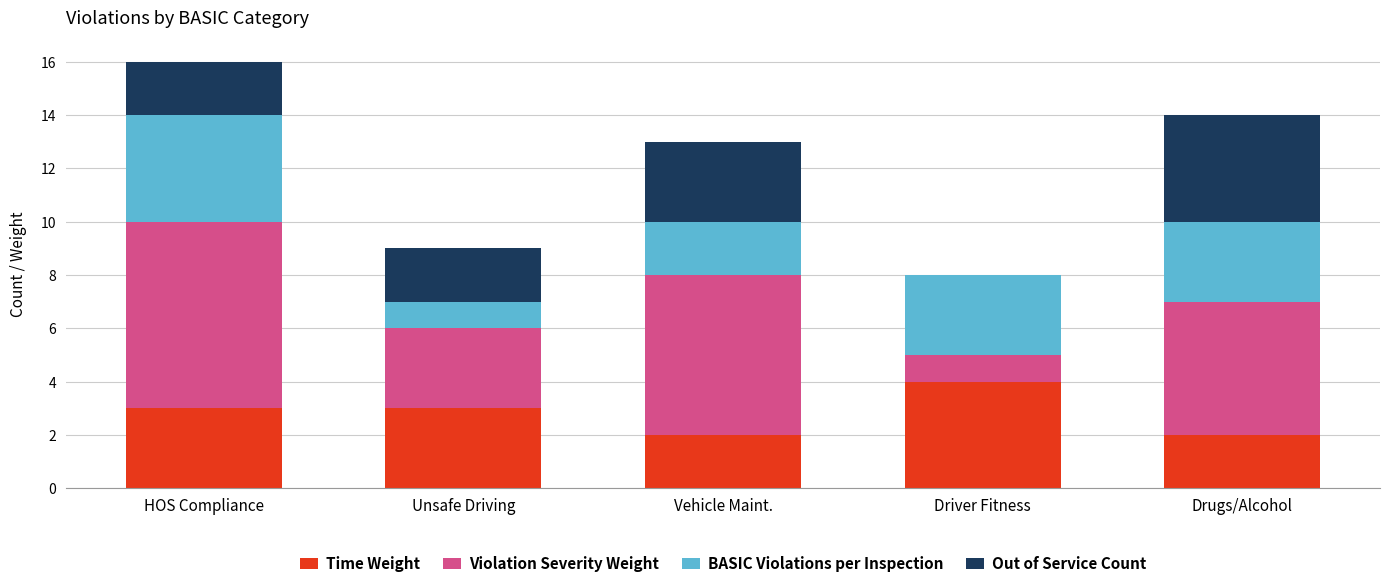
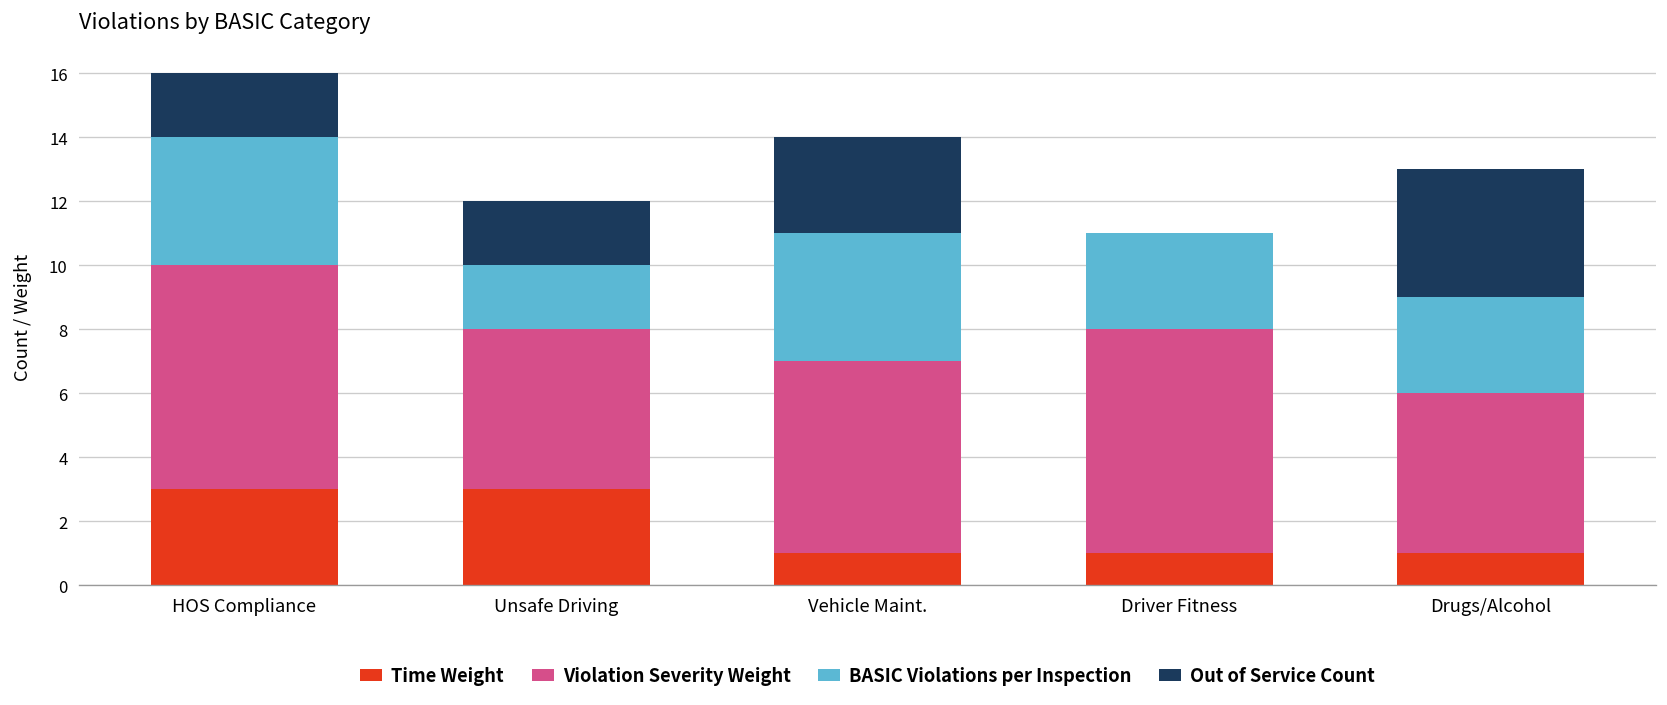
  {
    "Time Weight": {
      "HOS Compliance": 3,
      "Unsafe Driving": 3,
-     "Vehicle Maint.": 2,
-     "Driver Fitness": 4,
-     "Drugs/Alcohol": 2
+     "Vehicle Maint.": 1,
+     "Driver Fitness": 1,
+     "Drugs/Alcohol": 1
    },
    "Violation Severity Weight": {
      "HOS Compliance": 7,
-     "Unsafe Driving": 3,
+     "Unsafe Driving": 5,
      "Vehicle Maint.": 6,
-     "Driver Fitness": 1,
+     "Driver Fitness": 7,
      "Drugs/Alcohol": 5
    },
    "BASIC Violations per Inspection": {
      "HOS Compliance": 4,
-     "Unsafe Driving": 1,
-     "Vehicle Maint.": 2,
+     "Unsafe Driving": 2,
+     "Vehicle Maint.": 4,
      "Driver Fitness": 3,
      "Drugs/Alcohol": 3
    },
    "Out of Service Count": {
      "HOS Compliance": 2,
      "Unsafe Driving": 2,
      "Vehicle Maint.": 3,
      "Driver Fitness": 0,
      "Drugs/Alcohol": 4
    }
  }
